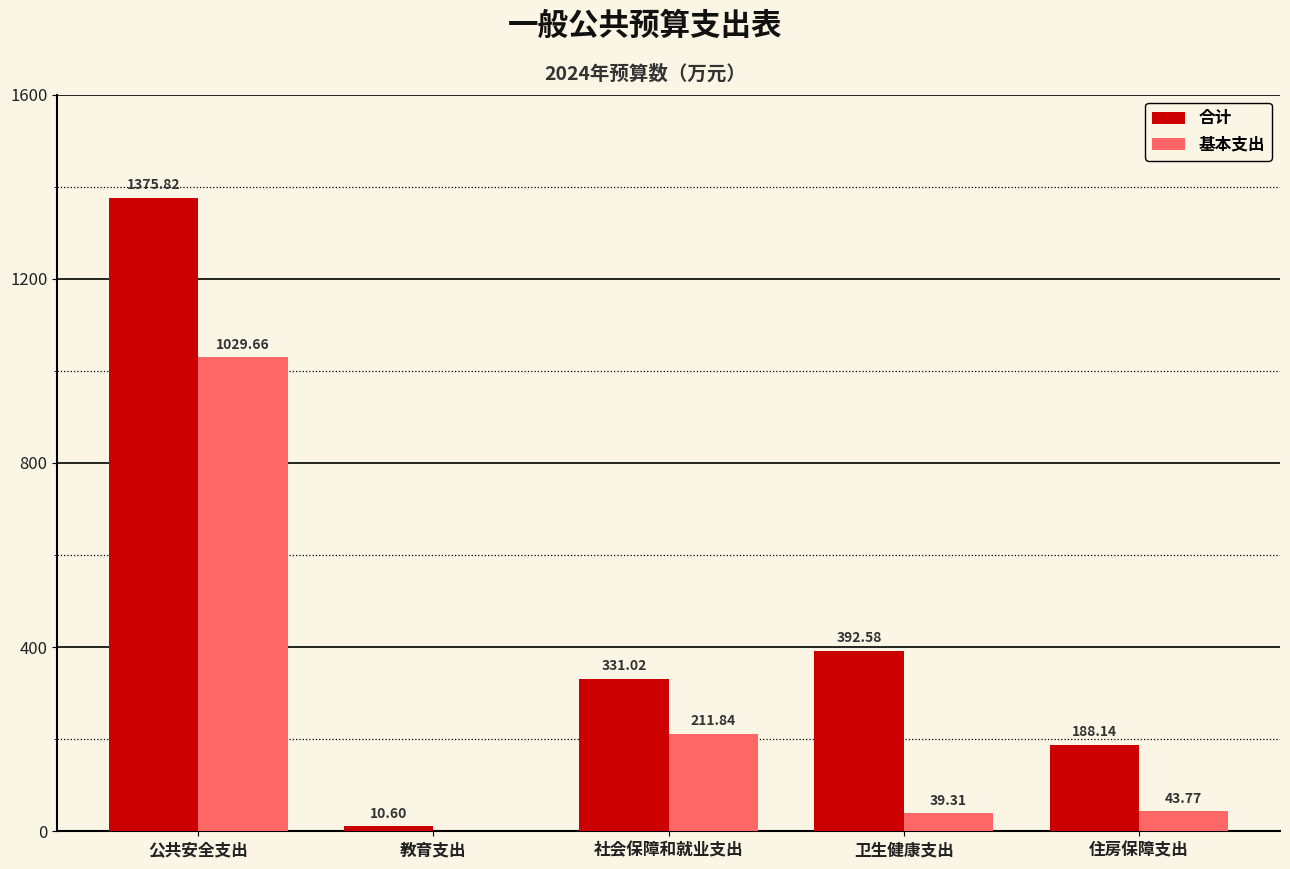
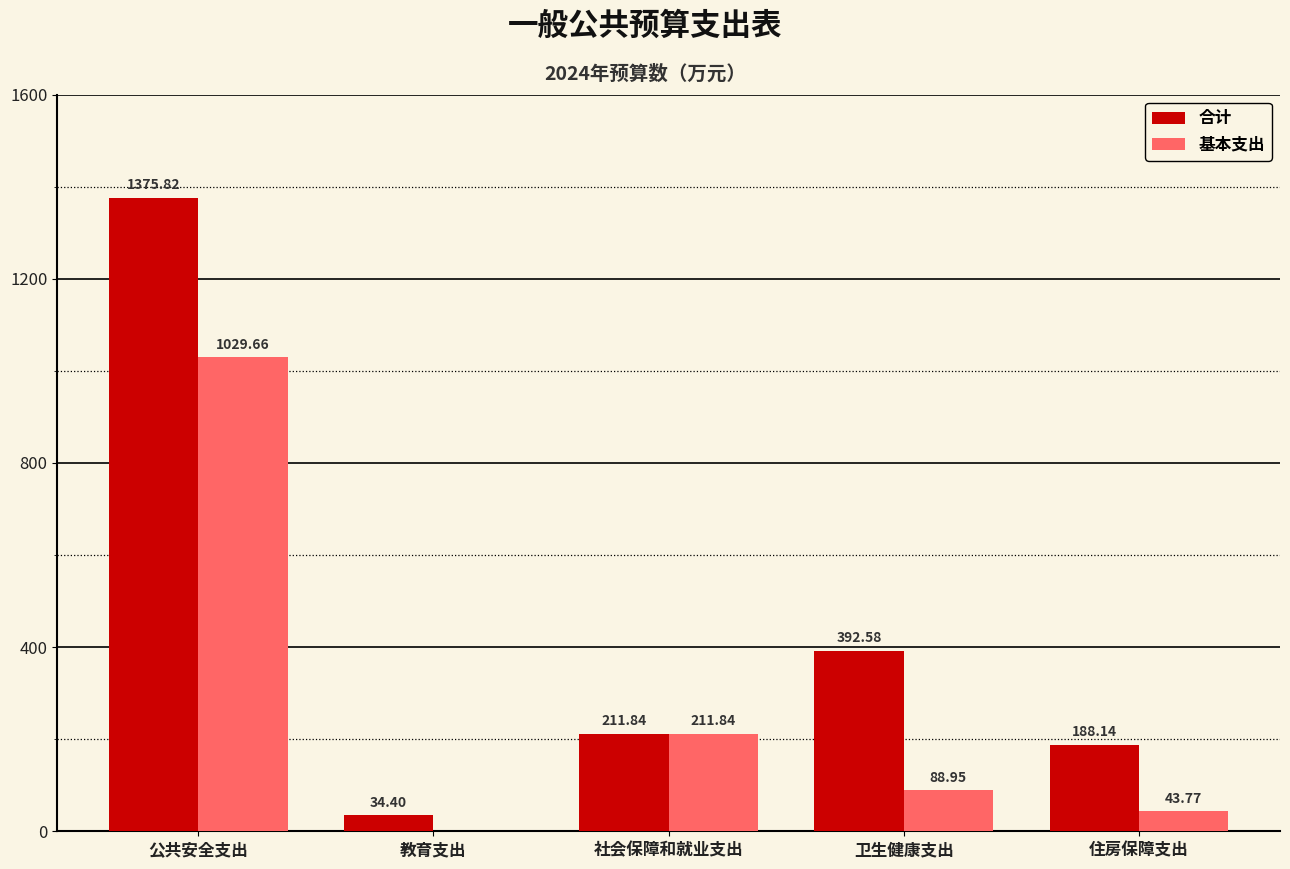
  {
    "合计": {
      "公共安全支出": 1375.82,
-     "教育支出": 10.60,
-     "社会保障和就业支出": 331.02,
+     "教育支出": 34.40,
+     "社会保障和就业支出": 211.84,
      "卫生健康支出": 392.58,
      "住房保障支出": 188.14
    },
    "基本支出": {
      "公共安全支出": 1029.66,
      "社会保障和就业支出": 211.84,
-     "卫生健康支出": 39.31,
+     "卫生健康支出": 88.95,
      "住房保障支出": 43.77
    }
  }
